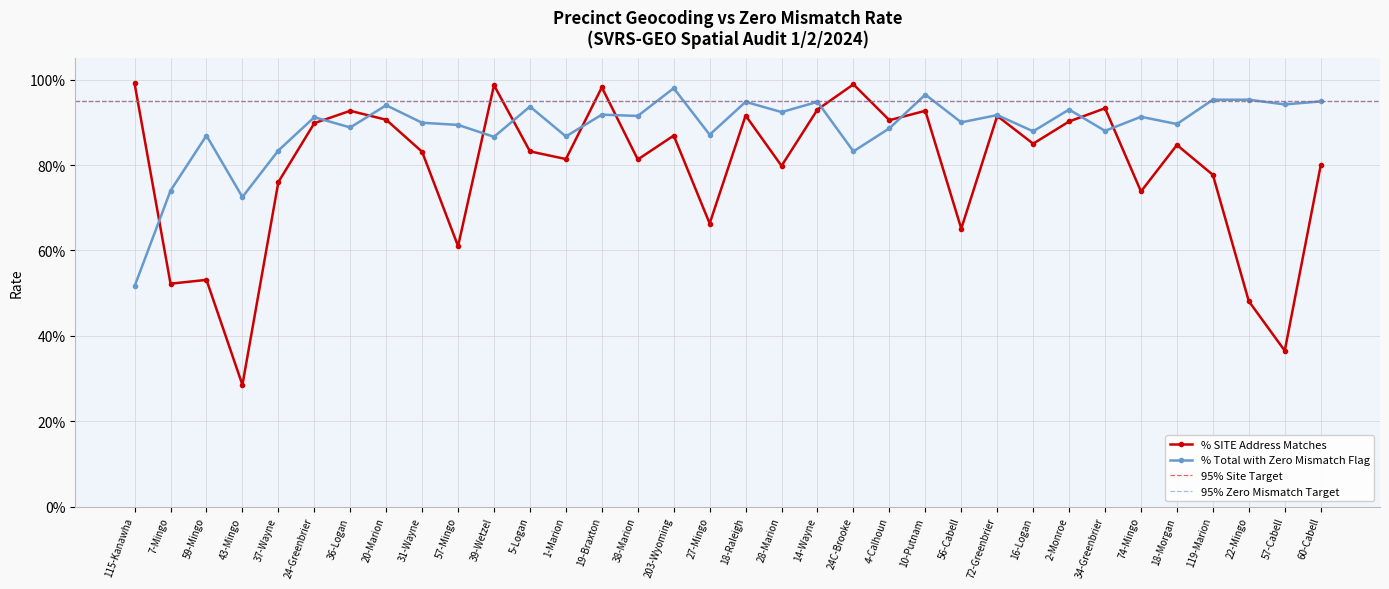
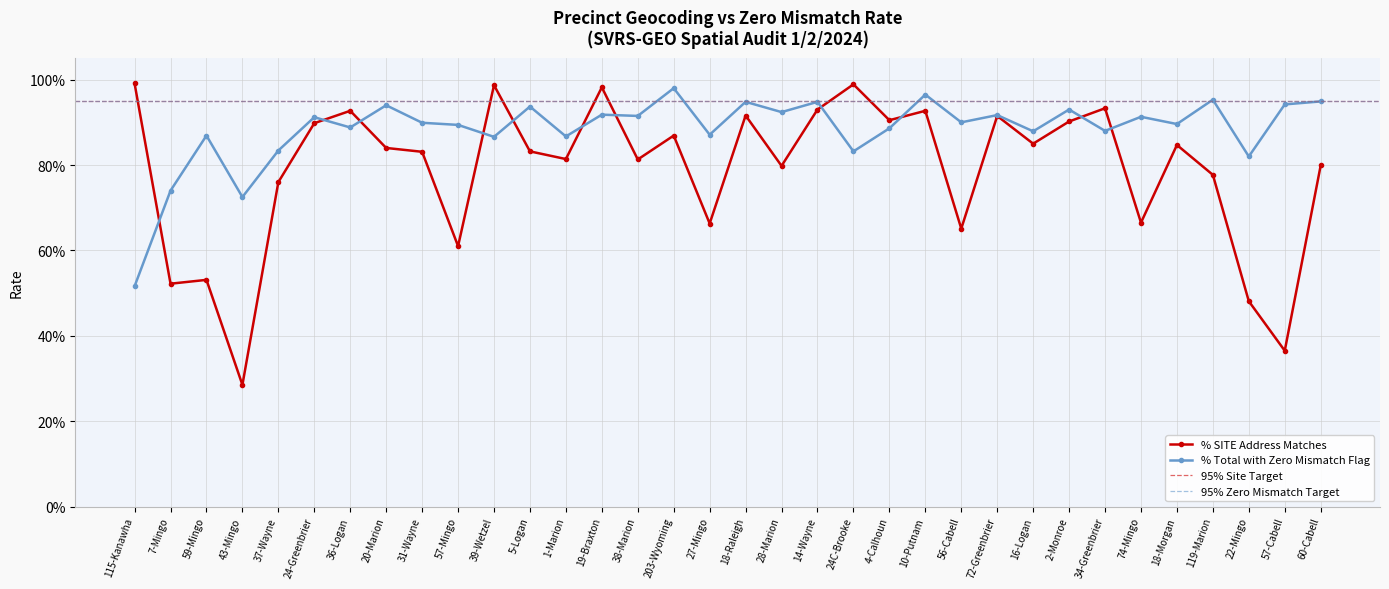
  {
    "% SITE Address Matches": {
      "115-Kanawha": "99%",
      "7-Mingo": "52%",
      "59-Mingo": "53%",
      "43-Mingo": "28%",
      "37-Wayne": "76%",
      "24-Greenbrier": "90%",
      "36-Logan": "93%",
-     "20-Marion": "91%",
+     "20-Marion": "84%",
      "31-Wayne": "83%",
      "57-Mingo": "61%",
      "39-Wetzel": "99%",
      "5-Logan": "83%",
      "1-Marion": "81%",
      "19-Braxton": "98%",
      "38-Marion": "81%",
      "203-Wyoming": "87%",
      "27-Mingo": "66%",
      "18-Raleigh": "92%",
      "28-Marion": "80%",
      "14-Wayne": "93%",
      "24C-Brooke": "99%",
      "4-Calhoun": "91%",
      "10-Putnam": "93%",
      "56-Cabell": "65%",
      "16-Logan": "85%",
      "2-Monroe": "90%",
      "34-Greenbrier": "93%",
-     "74-Mingo": "74%",
+     "74-Mingo": "67%",
      "18-Morgan": "85%",
      "119-Marion": "78%",
      "22-Mingo": "48%",
      "57-Cabell": "37%",
      "60-Cabell": "80%"
    },
    "% Total with Zero Mismatch Flag": {
      "115-Kanawha": "52%",
      "7-Mingo": "74%",
      "59-Mingo": "87%",
      "43-Mingo": "73%",
      "37-Wayne": "83%",
      "24-Greenbrier": "91%",
      "36-Logan": "89%",
      "20-Marion": "94%",
      "31-Wayne": "90%",
      "57-Mingo": "89%",
      "39-Wetzel": "87%",
      "5-Logan": "94%",
      "1-Marion": "87%",
      "19-Braxton": "92%",
      "38-Marion": "92%",
      "203-Wyoming": "98%",
      "27-Mingo": "87%",
      "18-Raleigh": "95%",
      "28-Marion": "92%",
      "14-Wayne": "95%",
      "24C-Brooke": "83%",
      "4-Calhoun": "89%",
      "10-Putnam": "97%",
      "56-Cabell": "90%",
      "16-Logan": "88%",
      "2-Monroe": "93%",
      "34-Greenbrier": "88%",
      "74-Mingo": "91%",
      "18-Morgan": "90%",
      "119-Marion": "95%",
-     "22-Mingo": "95%",
+     "22-Mingo": "82%",
      "57-Cabell": "94%",
      "60-Cabell": "95%"
    }
  }
